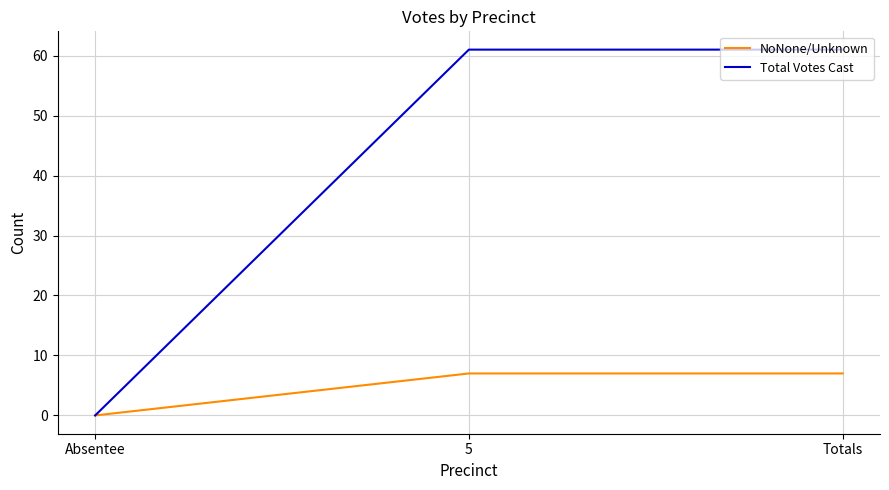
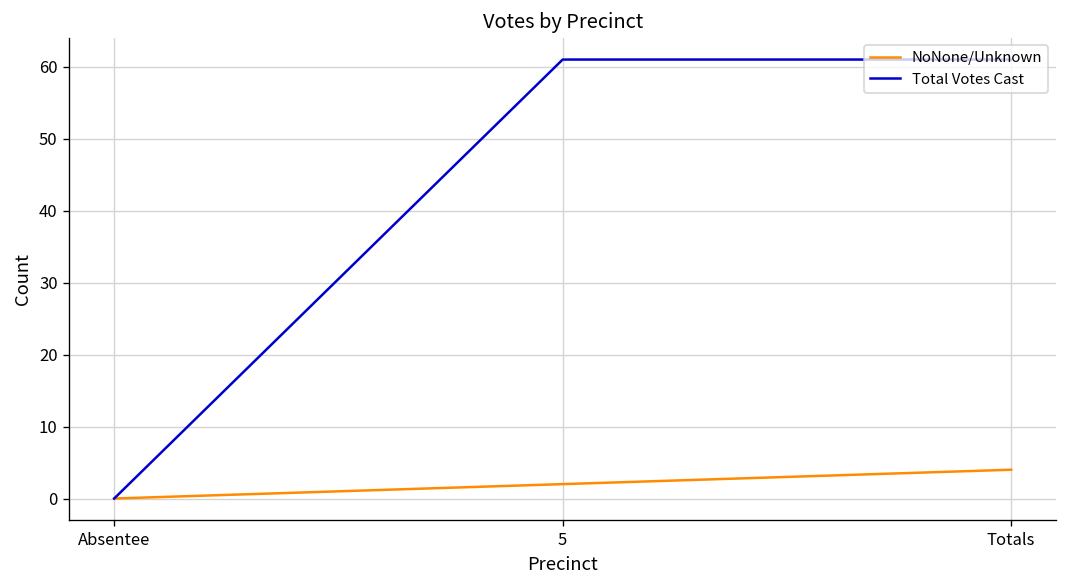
  {
    "NoNone/Unknown": {
-     "5": 7,
-     "Totals": 7
+     "5": 2,
+     "Totals": 4
    },
    "Total Votes Cast": {
      "5": 61
    }
  }
